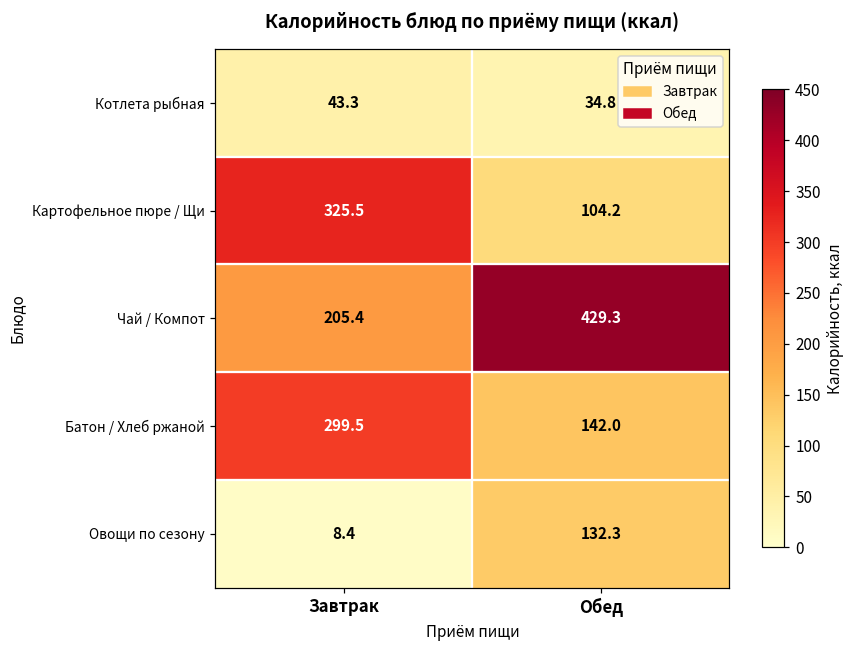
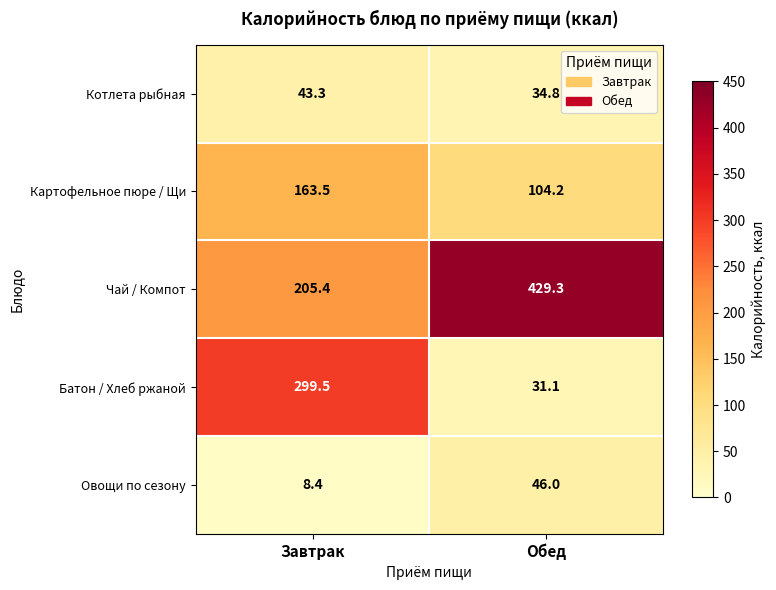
  {
    "Котлета рыбная": {
      "Завтрак": 43.3,
      "Обед": 34.8
    },
    "Картофельное пюре / Щи": {
-     "Завтрак": 325.5,
+     "Завтрак": 163.5,
      "Обед": 104.2
    },
    "Чай / Компот": {
      "Завтрак": 205.4,
      "Обед": 429.3
    },
    "Батон / Хлеб ржаной": {
      "Завтрак": 299.5,
-     "Обед": 142.0
+     "Обед": 31.1
    },
    "Овощи по сезону": {
      "Завтрак": 8.4,
-     "Обед": 132.3
+     "Обед": 46.0
    }
  }
